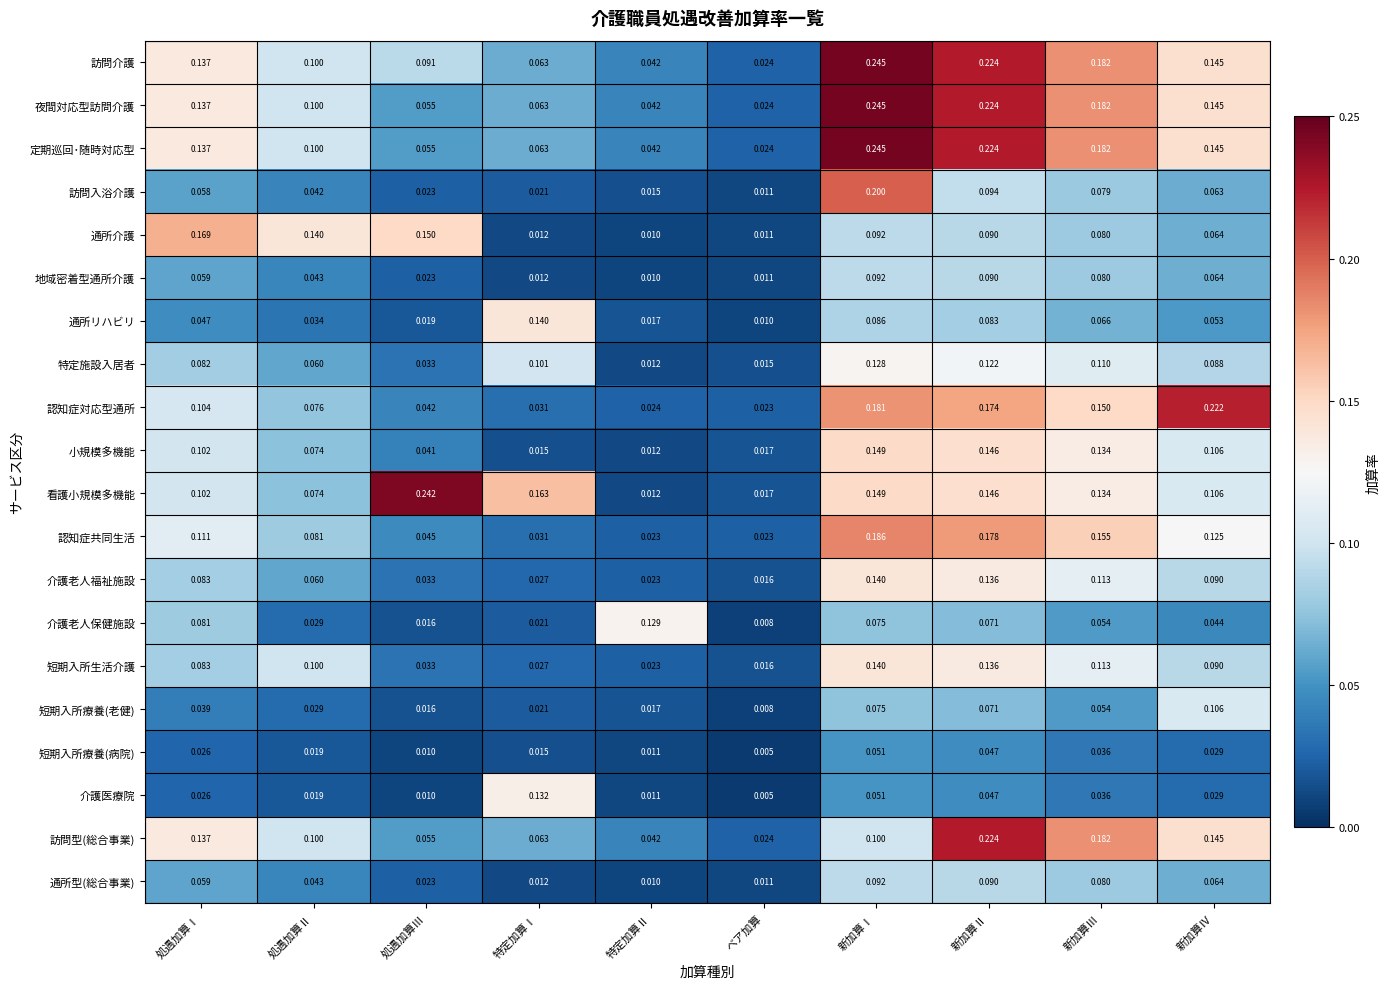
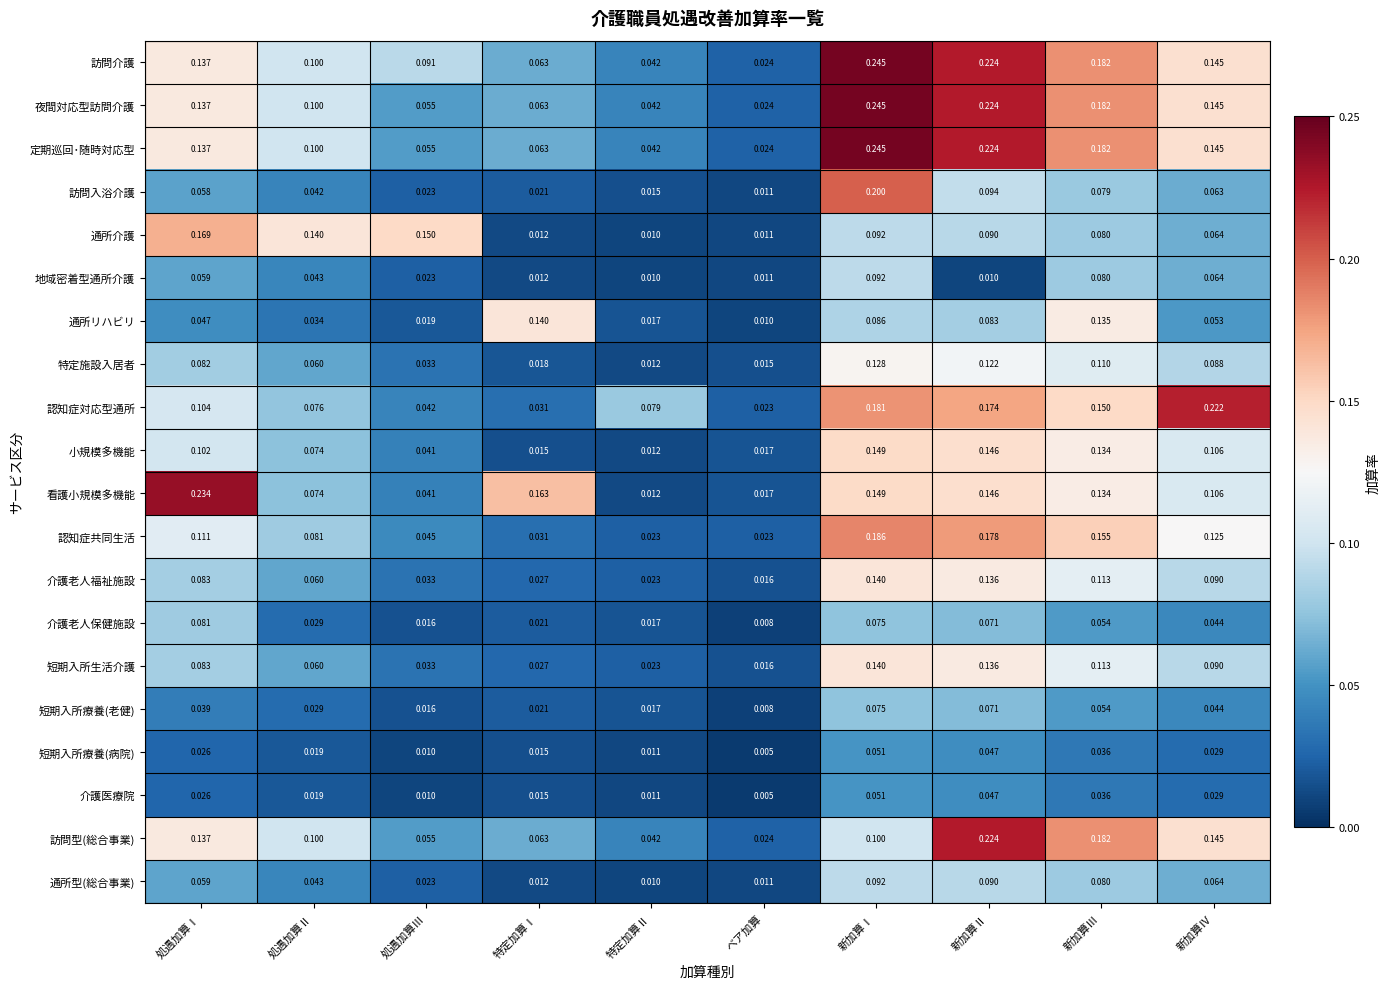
  {
    "訪問介護": {
      "処遇加算Ⅰ": 0.137,
      "処遇加算Ⅱ": 0.100,
      "処遇加算Ⅲ": 0.091,
      "特定加算Ⅰ": 0.063,
      "特定加算Ⅱ": 0.042,
      "ベア加算": 0.024,
      "新加算Ⅰ": 0.245,
      "新加算Ⅱ": 0.224,
      "新加算Ⅲ": 0.182,
      "新加算Ⅳ": 0.145
    },
    "夜間対応型訪問介護": {
      "処遇加算Ⅰ": 0.137,
      "処遇加算Ⅱ": 0.100,
      "処遇加算Ⅲ": 0.055,
      "特定加算Ⅰ": 0.063,
      "特定加算Ⅱ": 0.042,
      "ベア加算": 0.024,
      "新加算Ⅰ": 0.245,
      "新加算Ⅱ": 0.224,
      "新加算Ⅲ": 0.182,
      "新加算Ⅳ": 0.145
    },
    "定期巡回･随時対応型": {
      "処遇加算Ⅰ": 0.137,
      "処遇加算Ⅱ": 0.100,
      "処遇加算Ⅲ": 0.055,
      "特定加算Ⅰ": 0.063,
      "特定加算Ⅱ": 0.042,
      "ベア加算": 0.024,
      "新加算Ⅰ": 0.245,
      "新加算Ⅱ": 0.224,
      "新加算Ⅲ": 0.182,
      "新加算Ⅳ": 0.145
    },
    "訪問入浴介護": {
      "処遇加算Ⅰ": 0.058,
      "処遇加算Ⅱ": 0.042,
      "処遇加算Ⅲ": 0.023,
      "特定加算Ⅰ": 0.021,
      "特定加算Ⅱ": 0.015,
      "ベア加算": 0.011,
      "新加算Ⅰ": 0.200,
      "新加算Ⅱ": 0.094,
      "新加算Ⅲ": 0.079,
      "新加算Ⅳ": 0.063
    },
    "通所介護": {
      "処遇加算Ⅰ": 0.169,
      "処遇加算Ⅱ": 0.140,
      "処遇加算Ⅲ": 0.150,
      "特定加算Ⅰ": 0.012,
      "特定加算Ⅱ": 0.010,
      "ベア加算": 0.011,
      "新加算Ⅰ": 0.092,
      "新加算Ⅱ": 0.090,
      "新加算Ⅲ": 0.080,
      "新加算Ⅳ": 0.064
    },
    "地域密着型通所介護": {
      "処遇加算Ⅰ": 0.059,
      "処遇加算Ⅱ": 0.043,
      "処遇加算Ⅲ": 0.023,
      "特定加算Ⅰ": 0.012,
      "特定加算Ⅱ": 0.010,
      "ベア加算": 0.011,
      "新加算Ⅰ": 0.092,
-     "新加算Ⅱ": 0.090,
+     "新加算Ⅱ": 0.010,
      "新加算Ⅲ": 0.080,
      "新加算Ⅳ": 0.064
    },
    "通所リハビリ": {
      "処遇加算Ⅰ": 0.047,
      "処遇加算Ⅱ": 0.034,
      "処遇加算Ⅲ": 0.019,
      "特定加算Ⅰ": 0.140,
      "特定加算Ⅱ": 0.017,
      "ベア加算": 0.010,
      "新加算Ⅰ": 0.086,
      "新加算Ⅱ": 0.083,
-     "新加算Ⅲ": 0.066,
+     "新加算Ⅲ": 0.135,
      "新加算Ⅳ": 0.053
    },
    "特定施設入居者": {
      "処遇加算Ⅰ": 0.082,
      "処遇加算Ⅱ": 0.060,
      "処遇加算Ⅲ": 0.033,
-     "特定加算Ⅰ": 0.101,
+     "特定加算Ⅰ": 0.018,
      "特定加算Ⅱ": 0.012,
      "ベア加算": 0.015,
      "新加算Ⅰ": 0.128,
      "新加算Ⅱ": 0.122,
      "新加算Ⅲ": 0.110,
      "新加算Ⅳ": 0.088
    },
    "認知症対応型通所": {
      "処遇加算Ⅰ": 0.104,
      "処遇加算Ⅱ": 0.076,
      "処遇加算Ⅲ": 0.042,
      "特定加算Ⅰ": 0.031,
-     "特定加算Ⅱ": 0.024,
+     "特定加算Ⅱ": 0.079,
      "ベア加算": 0.023,
      "新加算Ⅰ": 0.181,
      "新加算Ⅱ": 0.174,
      "新加算Ⅲ": 0.150,
      "新加算Ⅳ": 0.222
    },
    "小規模多機能": {
      "処遇加算Ⅰ": 0.102,
      "処遇加算Ⅱ": 0.074,
      "処遇加算Ⅲ": 0.041,
      "特定加算Ⅰ": 0.015,
      "特定加算Ⅱ": 0.012,
      "ベア加算": 0.017,
      "新加算Ⅰ": 0.149,
      "新加算Ⅱ": 0.146,
      "新加算Ⅲ": 0.134,
      "新加算Ⅳ": 0.106
    },
    "看護小規模多機能": {
-     "処遇加算Ⅰ": 0.102,
+     "処遇加算Ⅰ": 0.234,
      "処遇加算Ⅱ": 0.074,
-     "処遇加算Ⅲ": 0.242,
+     "処遇加算Ⅲ": 0.041,
      "特定加算Ⅰ": 0.163,
      "特定加算Ⅱ": 0.012,
      "ベア加算": 0.017,
      "新加算Ⅰ": 0.149,
      "新加算Ⅱ": 0.146,
      "新加算Ⅲ": 0.134,
      "新加算Ⅳ": 0.106
    },
    "認知症共同生活": {
      "処遇加算Ⅰ": 0.111,
      "処遇加算Ⅱ": 0.081,
      "処遇加算Ⅲ": 0.045,
      "特定加算Ⅰ": 0.031,
      "特定加算Ⅱ": 0.023,
      "ベア加算": 0.023,
      "新加算Ⅰ": 0.186,
      "新加算Ⅱ": 0.178,
      "新加算Ⅲ": 0.155,
      "新加算Ⅳ": 0.125
    },
    "介護老人福祉施設": {
      "処遇加算Ⅰ": 0.083,
      "処遇加算Ⅱ": 0.060,
      "処遇加算Ⅲ": 0.033,
      "特定加算Ⅰ": 0.027,
      "特定加算Ⅱ": 0.023,
      "ベア加算": 0.016,
      "新加算Ⅰ": 0.140,
      "新加算Ⅱ": 0.136,
      "新加算Ⅲ": 0.113,
      "新加算Ⅳ": 0.090
    },
    "介護老人保健施設": {
      "処遇加算Ⅰ": 0.081,
      "処遇加算Ⅱ": 0.029,
      "処遇加算Ⅲ": 0.016,
      "特定加算Ⅰ": 0.021,
-     "特定加算Ⅱ": 0.129,
+     "特定加算Ⅱ": 0.017,
      "ベア加算": 0.008,
      "新加算Ⅰ": 0.075,
      "新加算Ⅱ": 0.071,
      "新加算Ⅲ": 0.054,
      "新加算Ⅳ": 0.044
    },
    "短期入所生活介護": {
      "処遇加算Ⅰ": 0.083,
-     "処遇加算Ⅱ": 0.100,
+     "処遇加算Ⅱ": 0.060,
      "処遇加算Ⅲ": 0.033,
      "特定加算Ⅰ": 0.027,
      "特定加算Ⅱ": 0.023,
      "ベア加算": 0.016,
      "新加算Ⅰ": 0.140,
      "新加算Ⅱ": 0.136,
      "新加算Ⅲ": 0.113,
      "新加算Ⅳ": 0.090
    },
    "短期入所療養(老健)": {
      "処遇加算Ⅰ": 0.039,
      "処遇加算Ⅱ": 0.029,
      "処遇加算Ⅲ": 0.016,
      "特定加算Ⅰ": 0.021,
      "特定加算Ⅱ": 0.017,
      "ベア加算": 0.008,
      "新加算Ⅰ": 0.075,
      "新加算Ⅱ": 0.071,
      "新加算Ⅲ": 0.054,
-     "新加算Ⅳ": 0.106
+     "新加算Ⅳ": 0.044
    },
    "短期入所療養(病院)": {
      "処遇加算Ⅰ": 0.026,
      "処遇加算Ⅱ": 0.019,
      "処遇加算Ⅲ": 0.010,
      "特定加算Ⅰ": 0.015,
      "特定加算Ⅱ": 0.011,
      "ベア加算": 0.005,
      "新加算Ⅰ": 0.051,
      "新加算Ⅱ": 0.047,
      "新加算Ⅲ": 0.036,
      "新加算Ⅳ": 0.029
    },
    "介護医療院": {
      "処遇加算Ⅰ": 0.026,
      "処遇加算Ⅱ": 0.019,
      "処遇加算Ⅲ": 0.010,
-     "特定加算Ⅰ": 0.132,
+     "特定加算Ⅰ": 0.015,
      "特定加算Ⅱ": 0.011,
      "ベア加算": 0.005,
      "新加算Ⅰ": 0.051,
      "新加算Ⅱ": 0.047,
      "新加算Ⅲ": 0.036,
      "新加算Ⅳ": 0.029
    },
    "訪問型(総合事業)": {
      "処遇加算Ⅰ": 0.137,
      "処遇加算Ⅱ": 0.100,
      "処遇加算Ⅲ": 0.055,
      "特定加算Ⅰ": 0.063,
      "特定加算Ⅱ": 0.042,
      "ベア加算": 0.024,
      "新加算Ⅰ": 0.100,
      "新加算Ⅱ": 0.224,
      "新加算Ⅲ": 0.182,
      "新加算Ⅳ": 0.145
    },
    "通所型(総合事業)": {
      "処遇加算Ⅰ": 0.059,
      "処遇加算Ⅱ": 0.043,
      "処遇加算Ⅲ": 0.023,
      "特定加算Ⅰ": 0.012,
      "特定加算Ⅱ": 0.010,
      "ベア加算": 0.011,
      "新加算Ⅰ": 0.092,
      "新加算Ⅱ": 0.090,
      "新加算Ⅲ": 0.080,
      "新加算Ⅳ": 0.064
    }
  }
